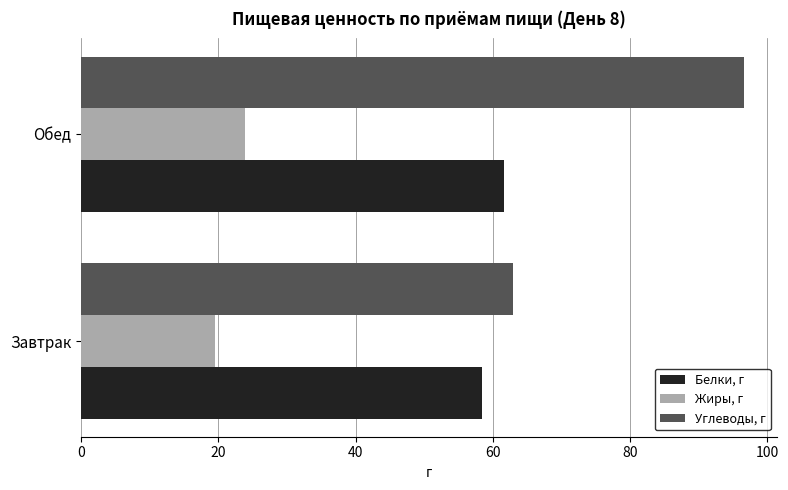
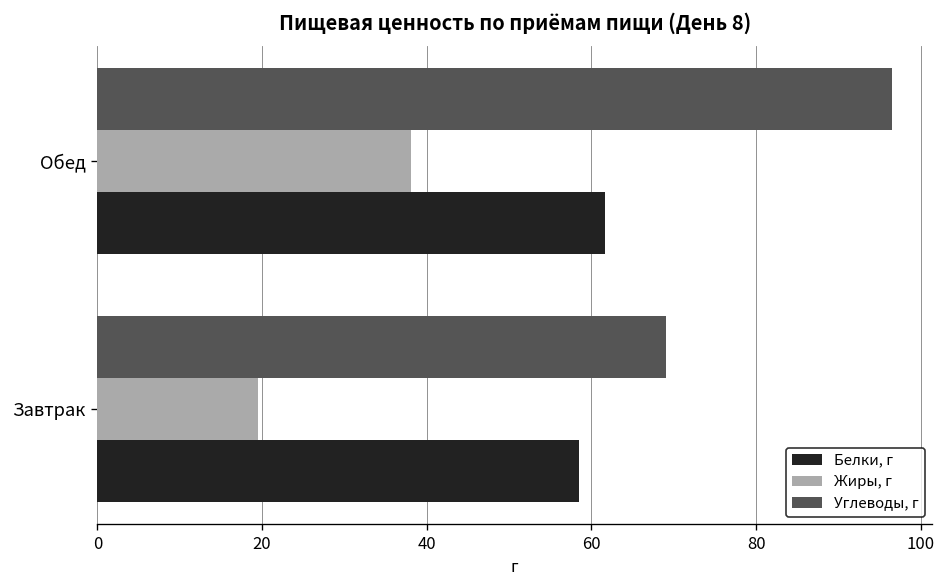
  {
    "Белки, г": {
      "Обед": 62,
      "Завтрак": 58
    },
    "Жиры, г": {
-     "Обед": 24,
+     "Обед": 38,
      "Завтрак": 20
    },
    "Углеводы, г": {
      "Обед": 97,
-     "Завтрак": 63
+     "Завтрак": 69
    }
  }
